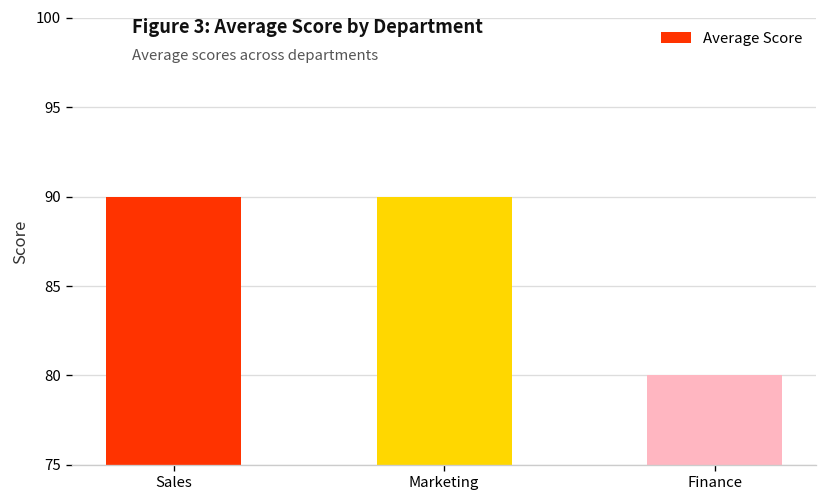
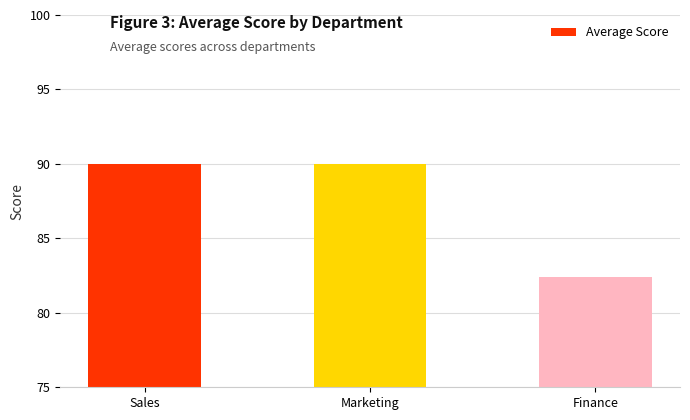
  {
    "Sales": 90.0,
    "Marketing": 90.0,
-   "Finance": 80.0
+   "Finance": 82.4
  }
